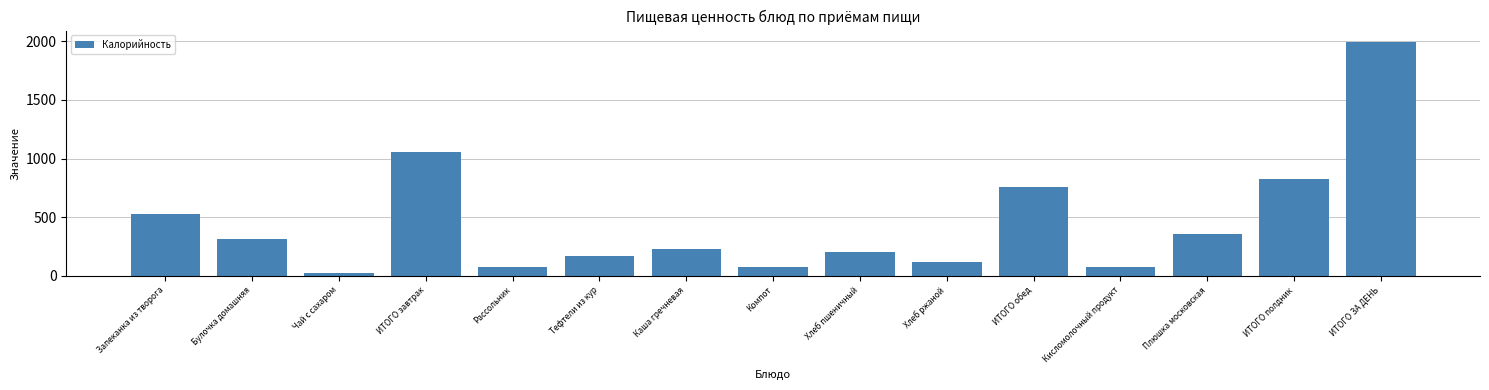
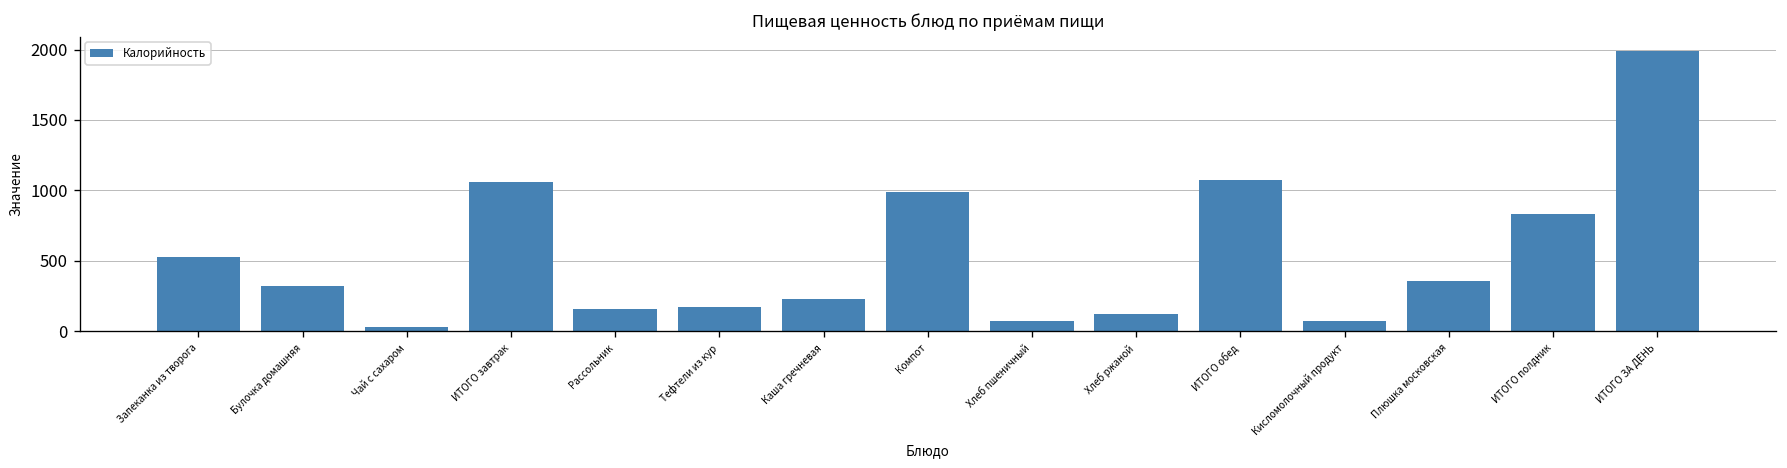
  {
    "Запеканка из творога": 530,
    "Булочка домашняя": 320,
    "Чай с сахаром": 30,
    "ИТОГО завтрак": 1060,
-   "Рассольник": 70,
+   "Рассольник": 160,
    "Тефтели из кур": 170,
    "Каша гречневая": 230,
-   "Компот": 80,
-   "Хлеб пшеничный": 210,
+   "Компот": 990,
+   "Хлеб пшеничный": 70,
    "Хлеб ржаной": 120,
-   "ИТОГО обед": 750,
+   "ИТОГО обед": 1070,
    "Кисломолочный продукт": 70,
    "Плюшка московская": 360,
    "ИТОГО полдник": 830,
    "ИТОГО ЗА ДЕНЬ": 1990
  }
